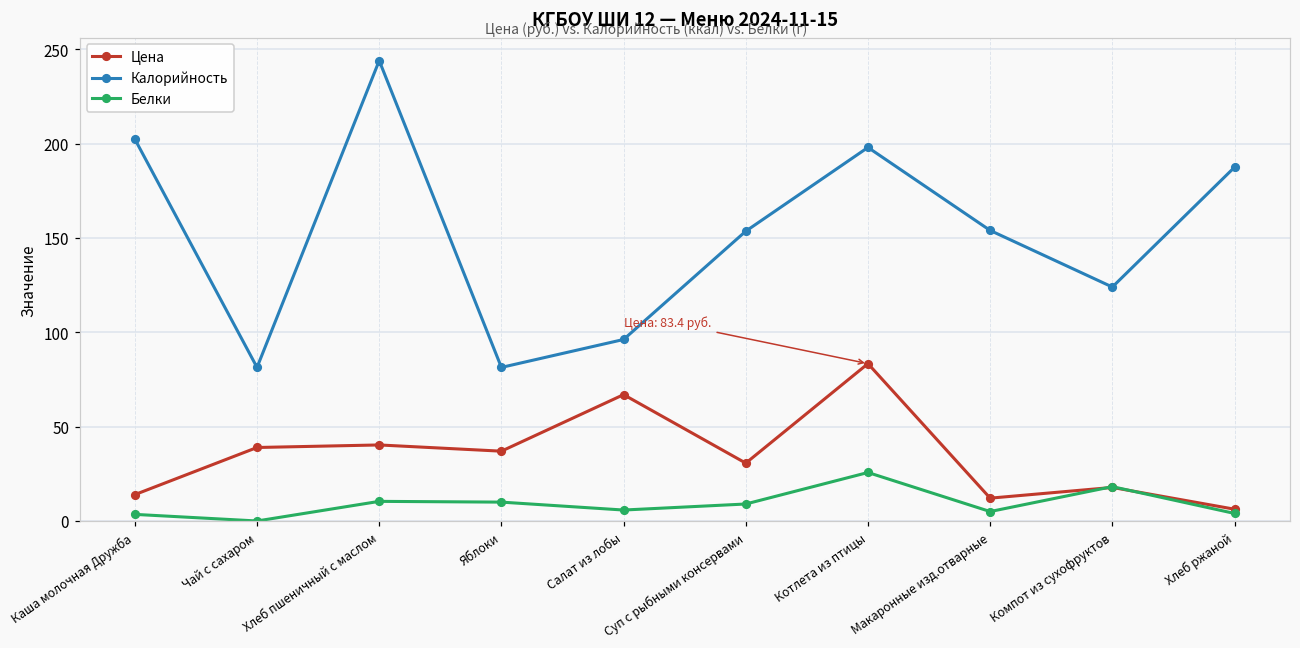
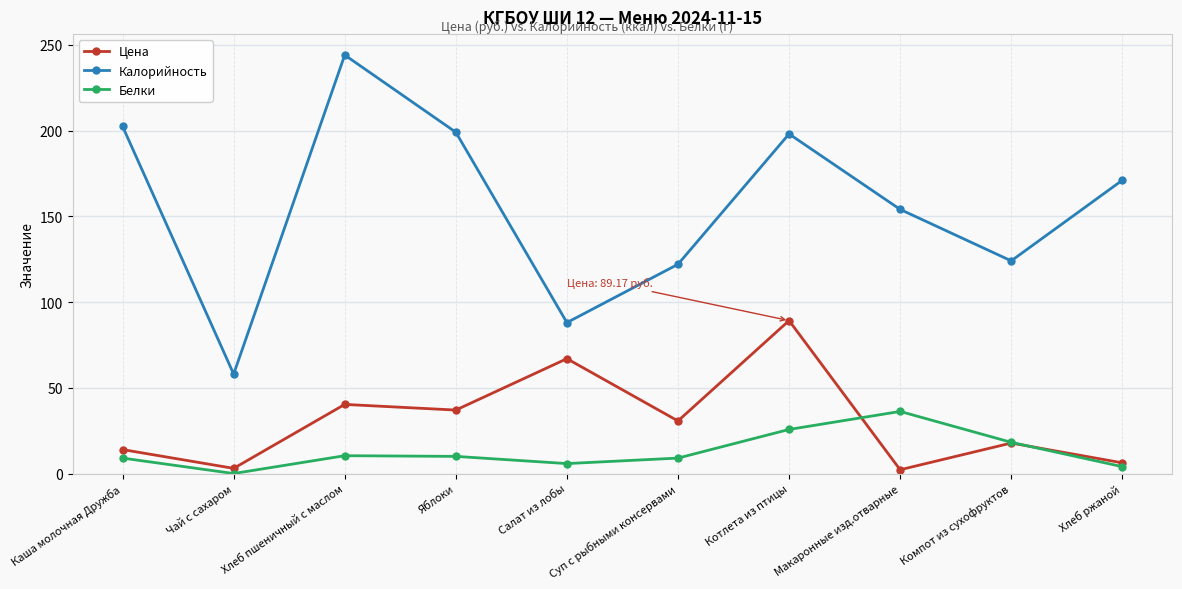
  {
    "Цена": {
-     "Чай с сахаром": 39,
-     "Котлета из птицы": 83.4,
-     "Макаронные изд.отварные": 12
+     "Чай с сахаром": 3,
+     "Котлета из птицы": 89.17,
+     "Макаронные изд.отварные": 2
    },
    "Калорийность": {
      "Каша молочная Дружба": 202,
-     "Чай с сахаром": 81,
+     "Чай с сахаром": 58,
      "Хлеб пшеничный с маслом": 244,
-     "Яблоки": 81,
-     "Салат из лобы": 96,
-     "Суп с рыбными консервами": 154,
+     "Яблоки": 199,
+     "Салат из лобы": 88,
+     "Суп с рыбными консервами": 122,
      "Котлета из птицы": 198,
      "Макаронные изд.отварные": 154,
      "Компот из сухофруктов": 124,
-     "Хлеб ржаной": 188
+     "Хлеб ржаной": 171
    },
    "Белки": {
-     "Каша молочная Дружба": 4,
+     "Каша молочная Дружба": 9,
      "Чай с сахаром": 0,
      "Хлеб пшеничный с маслом": 10,
      "Яблоки": 10,
      "Салат из лобы": 6,
      "Суп с рыбными консервами": 9,
      "Котлета из птицы": 26,
-     "Макаронные изд.отварные": 5,
+     "Макаронные изд.отварные": 36,
      "Хлеб ржаной": 4
    }
  }
